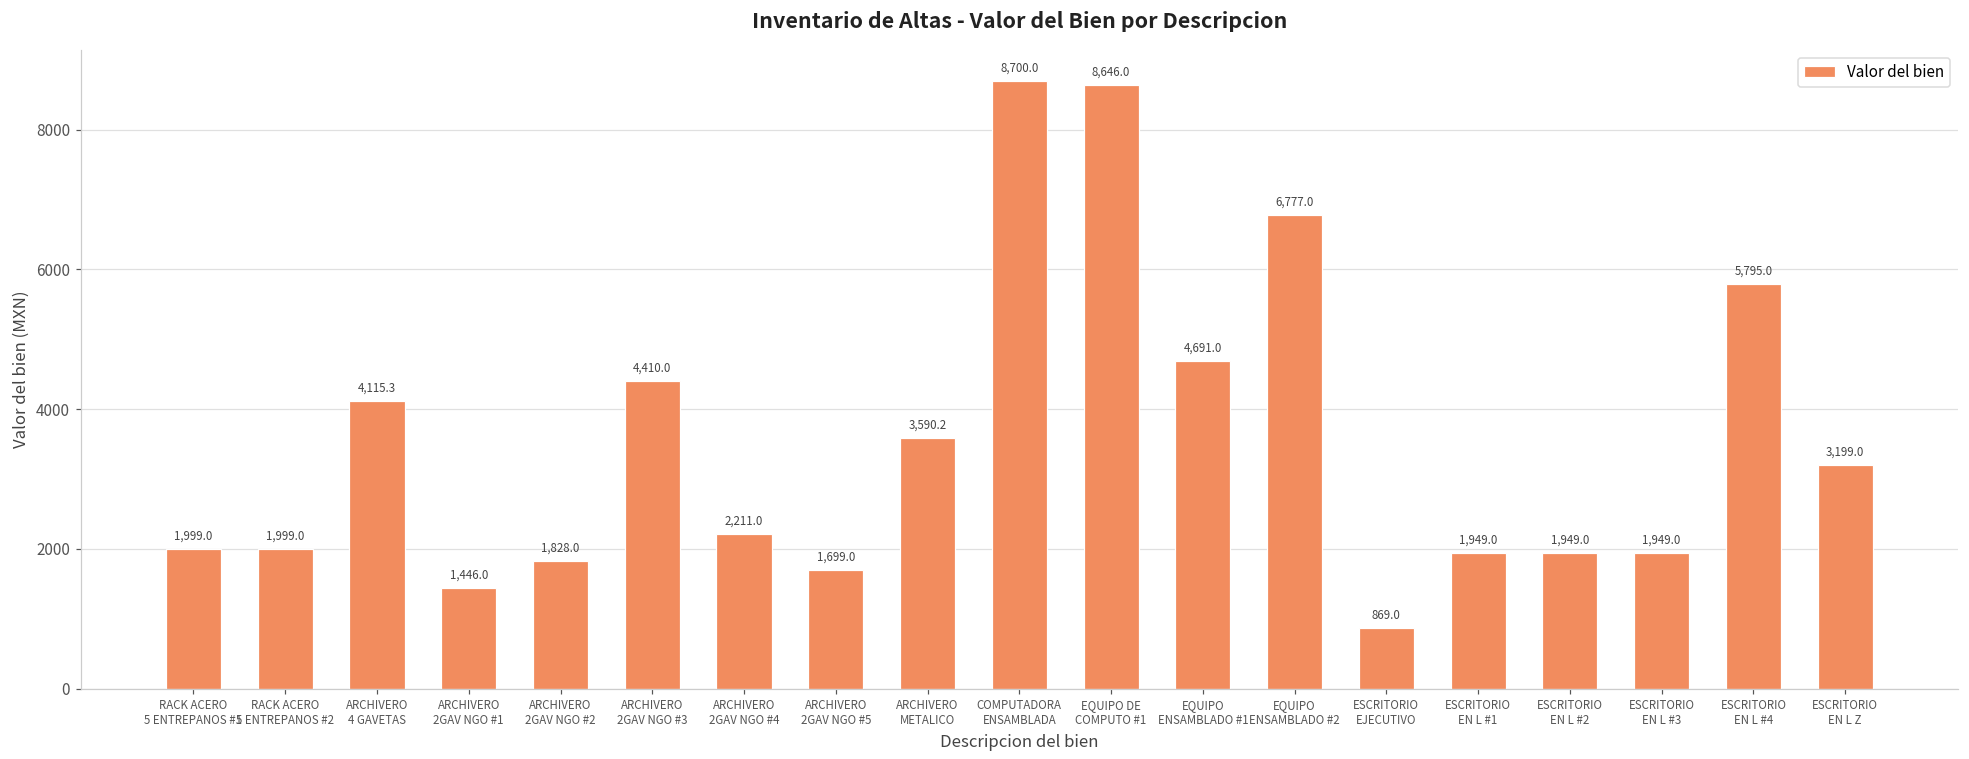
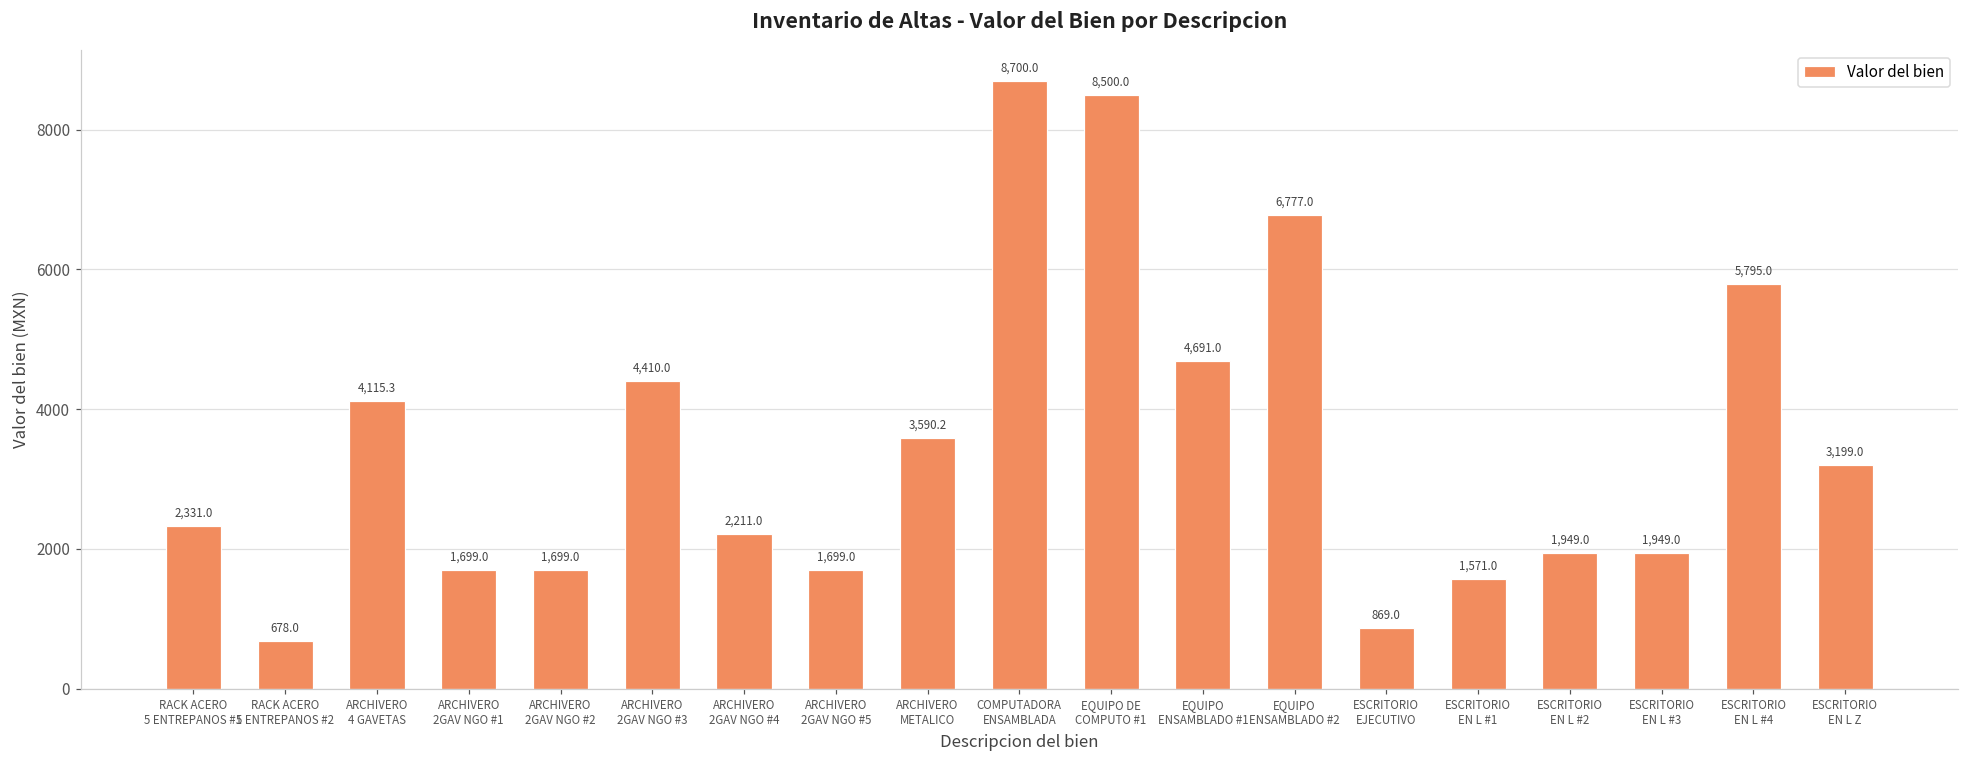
  {
-   "RACK ACERO 5 ENTREPANOS #1": "1,999.0",
-   "RACK ACERO 5 ENTREPANOS #2": "1,999.0",
+   "RACK ACERO 5 ENTREPANOS #1": "2,331.0",
+   "RACK ACERO 5 ENTREPANOS #2": "678.0",
    "ARCHIVERO 4 GAVETAS": "4,115.3",
-   "ARCHIVERO 2GAV NGO #1": "1,446.0",
-   "ARCHIVERO 2GAV NGO #2": "1,828.0",
+   "ARCHIVERO 2GAV NGO #1": "1,699.0",
+   "ARCHIVERO 2GAV NGO #2": "1,699.0",
    "ARCHIVERO 2GAV NGO #3": "4,410.0",
    "ARCHIVERO 2GAV NGO #4": "2,211.0",
    "ARCHIVERO 2GAV NGO #5": "1,699.0",
    "ARCHIVERO METALICO": "3,590.2",
    "COMPUTADORA ENSAMBLADA": "8,700.0",
-   "EQUIPO DE COMPUTO #1": "8,646.0",
+   "EQUIPO DE COMPUTO #1": "8,500.0",
    "EQUIPO ENSAMBLADO #1": "4,691.0",
    "EQUIPO ENSAMBLADO #2": "6,777.0",
    "ESCRITORIO EJECUTIVO": "869.0",
-   "ESCRITORIO EN L #1": "1,949.0",
+   "ESCRITORIO EN L #1": "1,571.0",
    "ESCRITORIO EN L #2": "1,949.0",
    "ESCRITORIO EN L #3": "1,949.0",
    "ESCRITORIO EN L #4": "5,795.0",
    "ESCRITORIO EN L Z": "3,199.0"
  }
